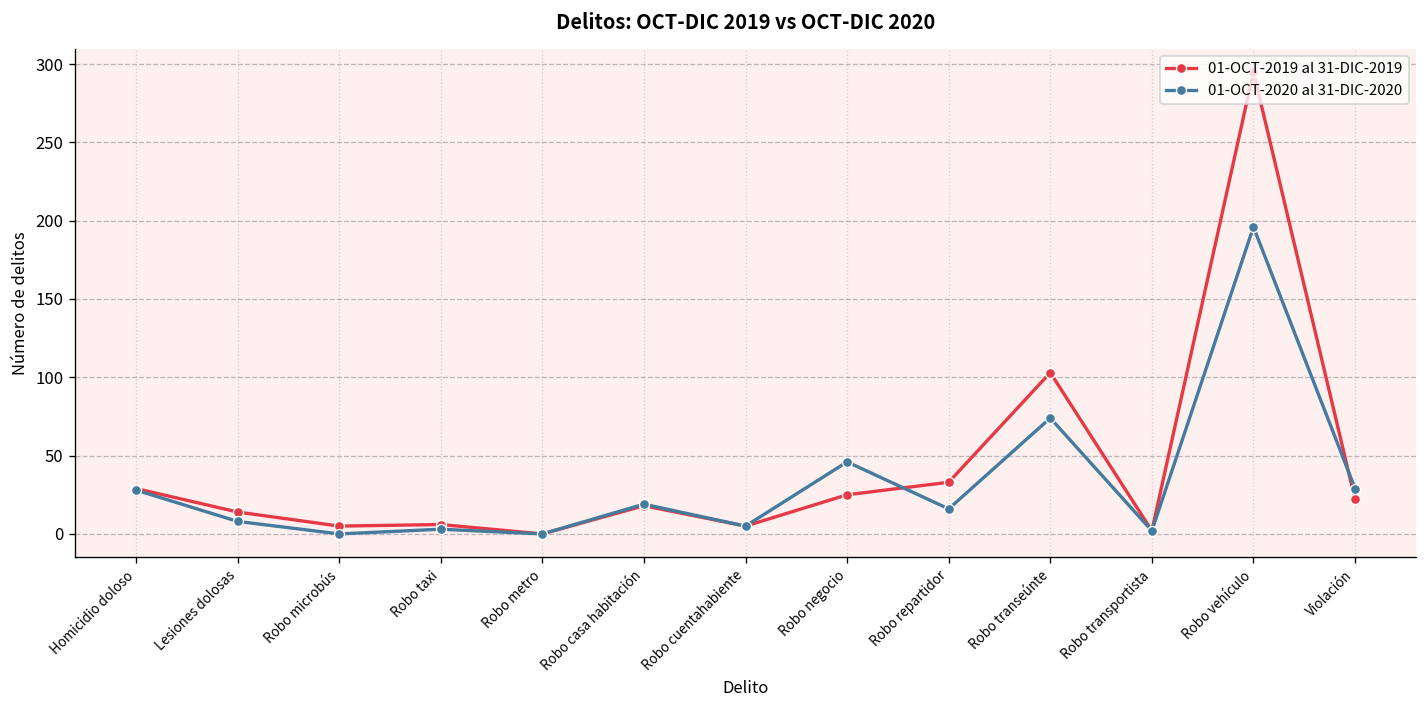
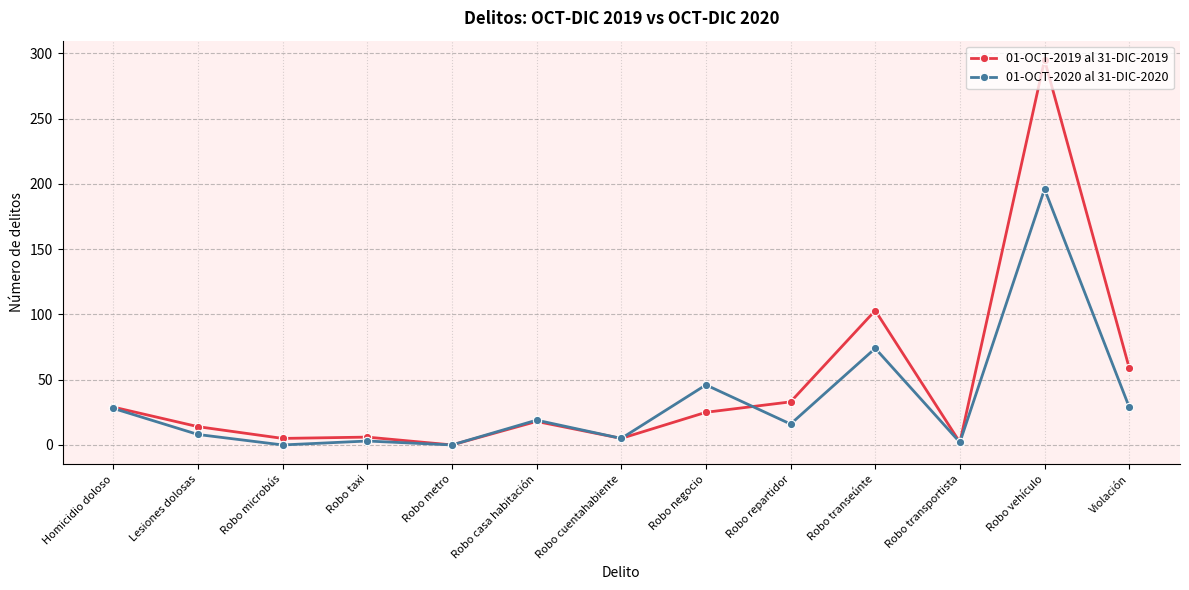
  {
    "01-OCT-2019 al 31-DIC-2019": {
      "Lesiones dolosas": 14,
      "Robo microbús": 5,
      "Robo taxi": 6,
      "Robo negocio": 25,
      "Robo repartidor": 33,
      "Robo transeúnte": 103,
-     "Violación": 22
+     "Violación": 59
    },
    "01-OCT-2020 al 31-DIC-2020": {
      "Lesiones dolosas": 8,
      "Robo microbús": 0,
      "Robo taxi": 3,
      "Robo negocio": 46,
      "Robo repartidor": 16,
      "Robo transeúnte": 74,
      "Robo vehículo": 196,
      "Violación": 29
    }
  }
